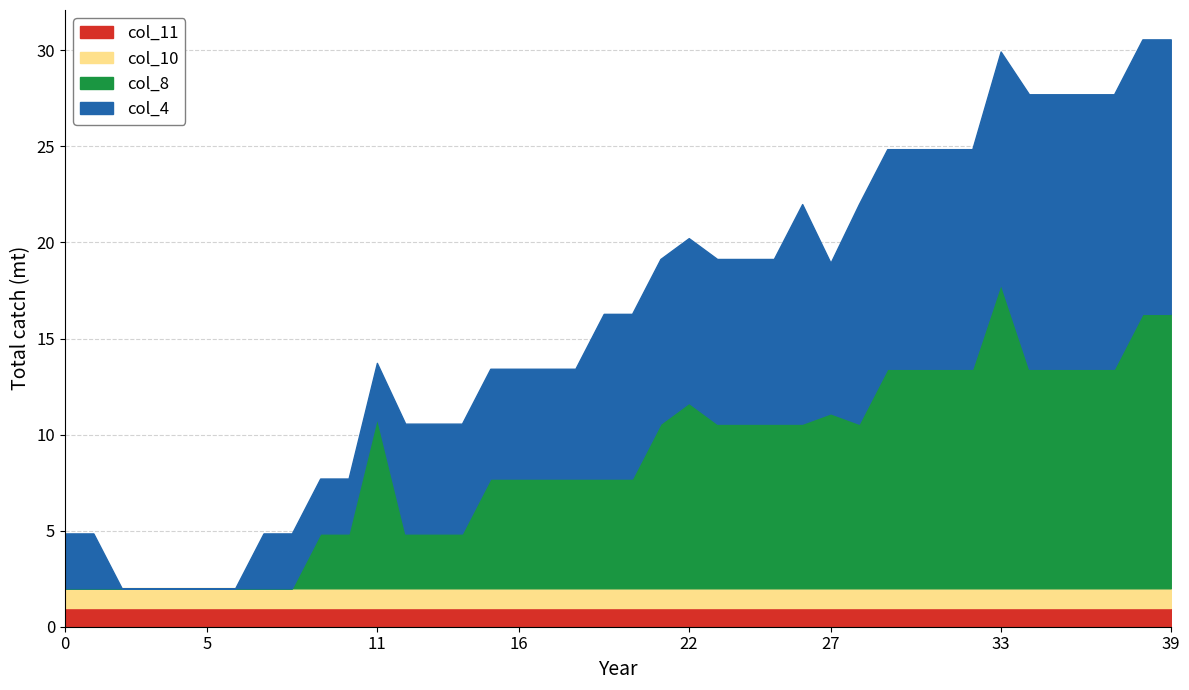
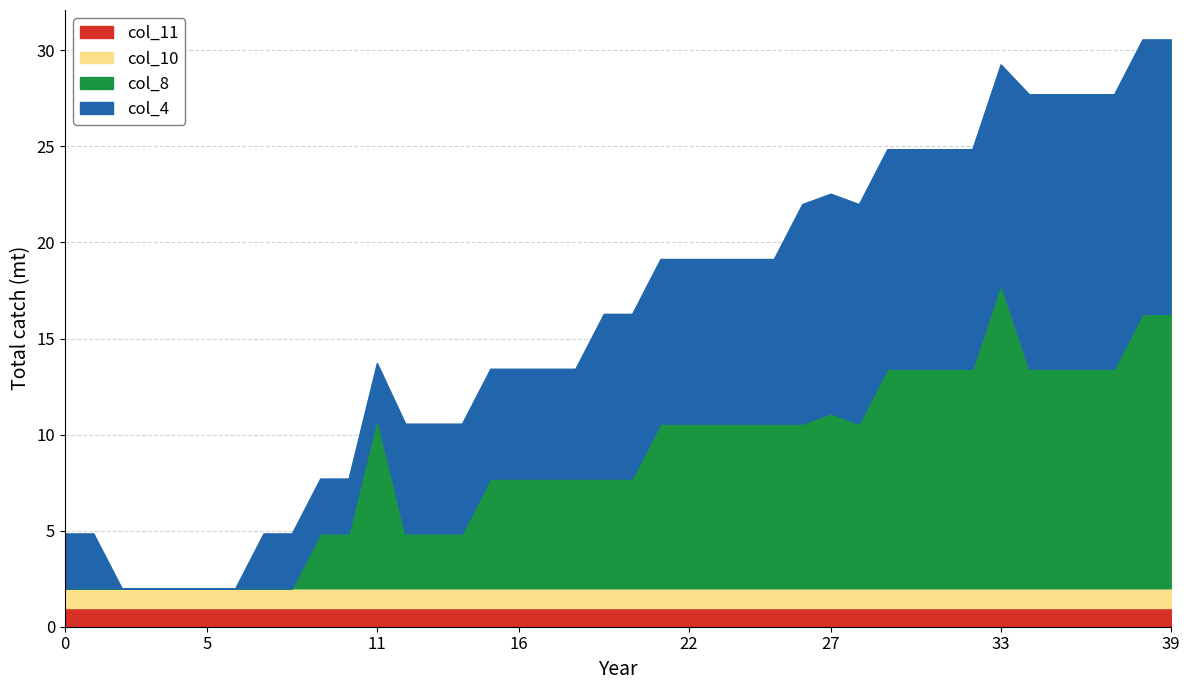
  {
    "col_8": {
-     "22": 9.7
+     "22": 8.6
    },
    "col_4": {
      "0": 2.9,
      "11": 2.9,
      "16": 5.7,
      "22": 8.6,
-     "27": 7.8,
-     "33": 12.1,
+     "27": 11.4,
+     "33": 11.4,
      "39": 14.3
    }
  }
